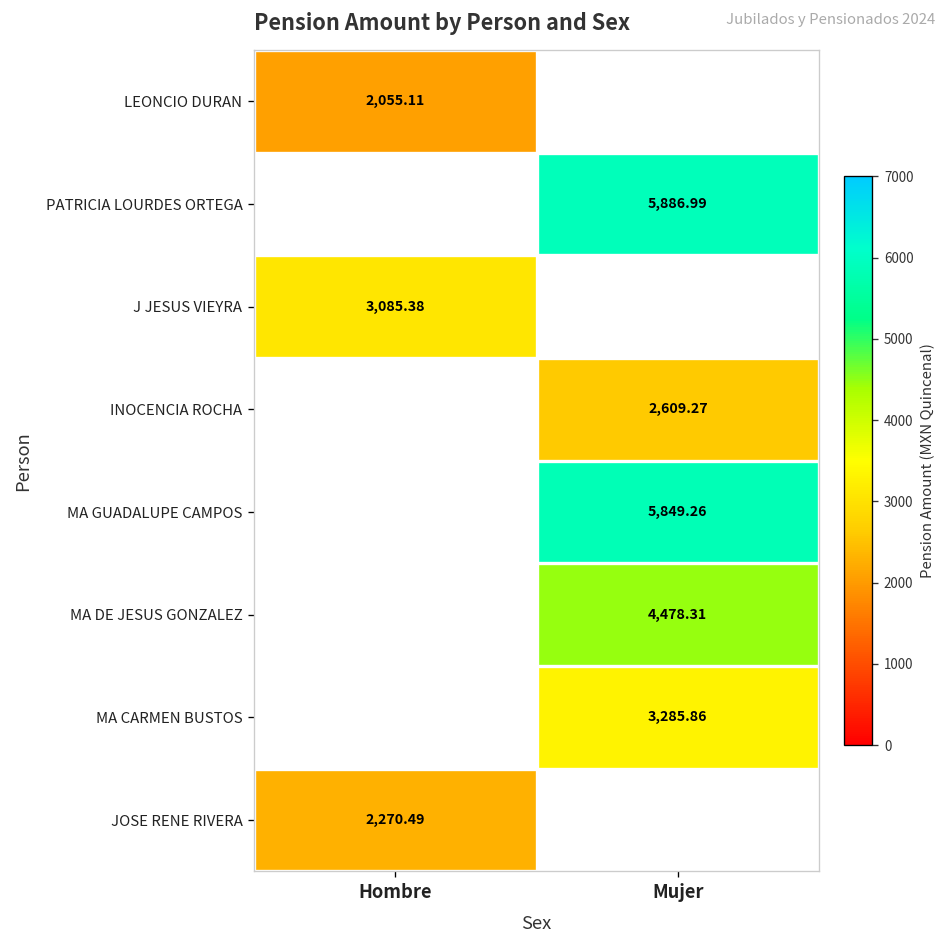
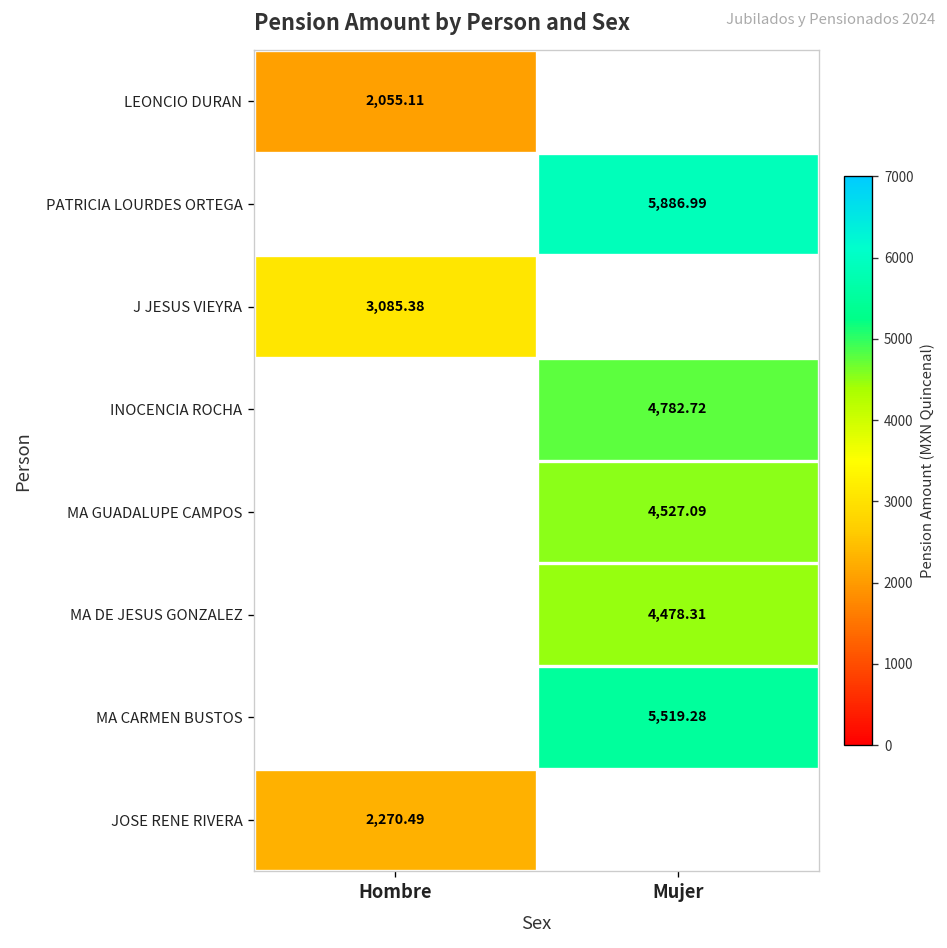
  {
    "LEONCIO DURAN": {
      "Hombre": "2,055.11"
    },
    "PATRICIA LOURDES ORTEGA": {
      "Mujer": "5,886.99"
    },
    "J JESUS VIEYRA": {
      "Hombre": "3,085.38"
    },
    "INOCENCIA ROCHA": {
-     "Mujer": "2,609.27"
+     "Mujer": "4,782.72"
    },
    "MA GUADALUPE CAMPOS": {
-     "Mujer": "5,849.26"
+     "Mujer": "4,527.09"
    },
    "MA DE JESUS GONZALEZ": {
      "Mujer": "4,478.31"
    },
    "MA CARMEN BUSTOS": {
-     "Mujer": "3,285.86"
+     "Mujer": "5,519.28"
    },
    "JOSE RENE RIVERA": {
      "Hombre": "2,270.49"
    }
  }
